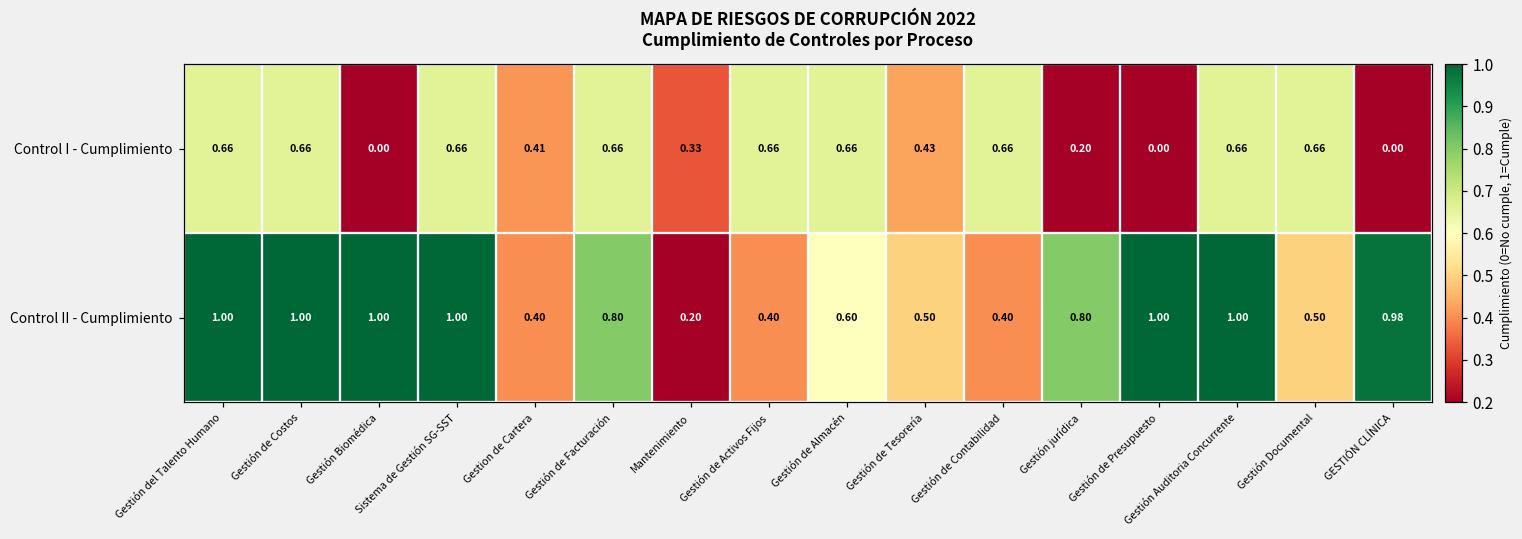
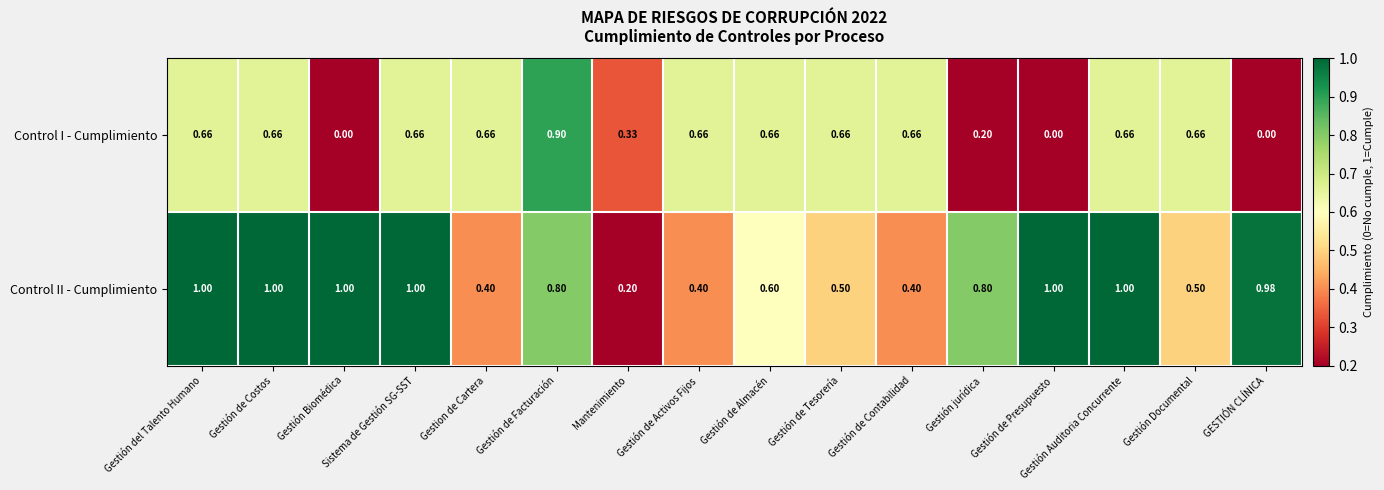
  {
    "Control I - Cumplimiento": {
      "Gestión del Talento Humano": 0.66,
      "Gestión de Costos": 0.66,
      "Gestión Biomédica": 0.00,
      "Sistema de Gestión SG-SST": 0.66,
-     "Gestion de Cartera": 0.41,
-     "Gestión de Facturación": 0.66,
+     "Gestion de Cartera": 0.66,
+     "Gestión de Facturación": 0.90,
      "Mantenimiento": 0.33,
      "Gestión de Activos Fijos": 0.66,
      "Gestión de Almacén": 0.66,
-     "Gestión de Tesorería": 0.43,
+     "Gestión de Tesorería": 0.66,
      "Gestión de Contabilidad": 0.66,
      "Gestión jurídica": 0.20,
      "Gestión de Presupuesto": 0.00,
      "Gestión Auditoria Concurrente": 0.66,
      "Gestión Documental": 0.66,
      "GESTIÓN CLÍNICA": 0.00
    },
    "Control II - Cumplimiento": {
      "Gestión del Talento Humano": 1.00,
      "Gestión de Costos": 1.00,
      "Gestión Biomédica": 1.00,
      "Sistema de Gestión SG-SST": 1.00,
      "Gestion de Cartera": 0.40,
      "Gestión de Facturación": 0.80,
      "Mantenimiento": 0.20,
      "Gestión de Activos Fijos": 0.40,
      "Gestión de Almacén": 0.60,
      "Gestión de Tesorería": 0.50,
      "Gestión de Contabilidad": 0.40,
      "Gestión jurídica": 0.80,
      "Gestión de Presupuesto": 1.00,
      "Gestión Auditoria Concurrente": 1.00,
      "Gestión Documental": 0.50,
      "GESTIÓN CLÍNICA": 0.98
    }
  }
